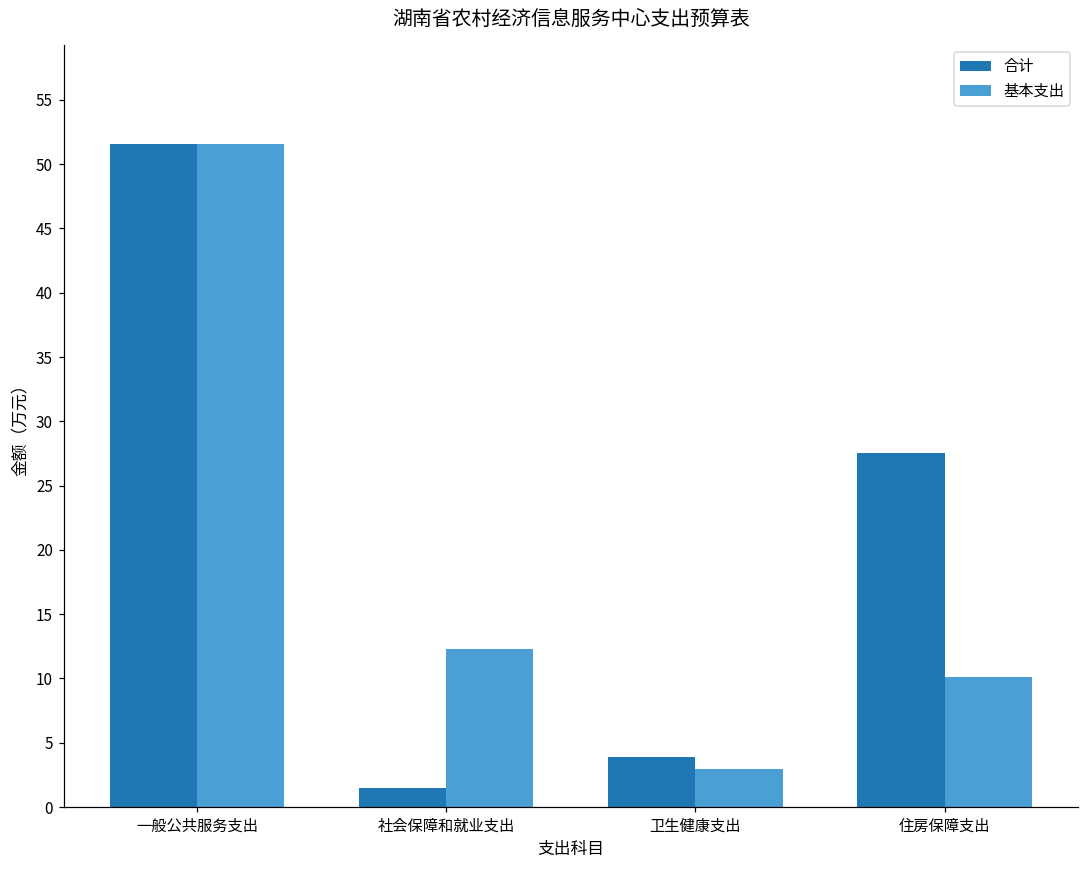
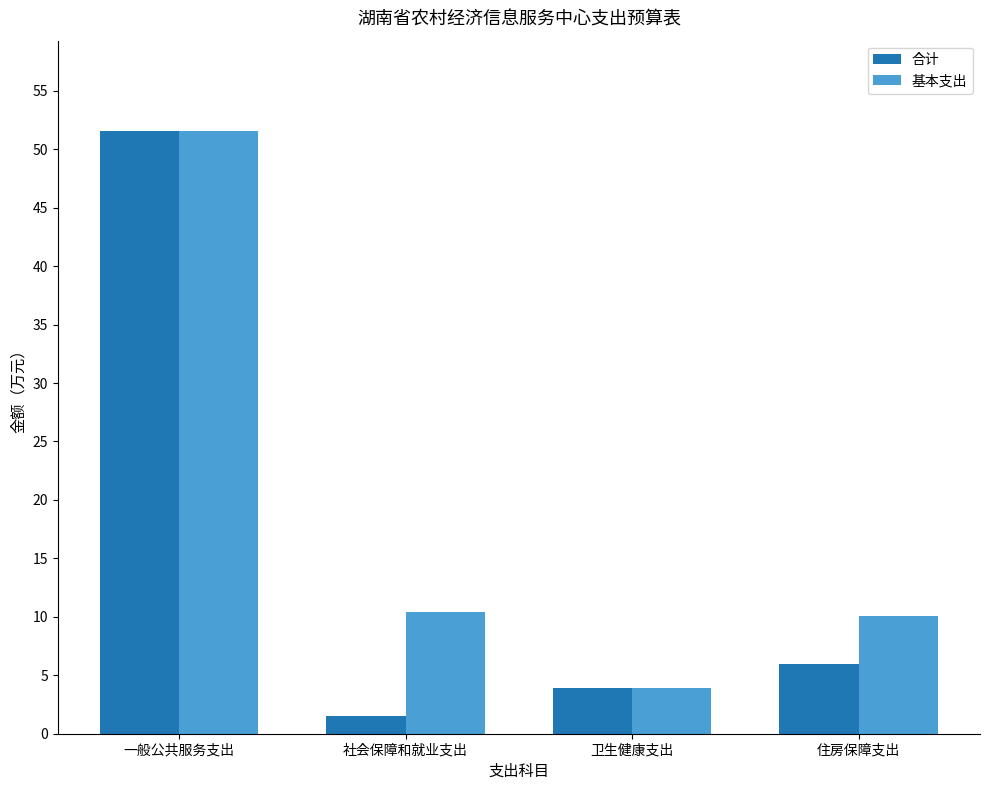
  {
    "合计": {
      "一般公共服务支出": 51.6,
      "社会保障和就业支出": 1.5,
      "卫生健康支出": 3.9,
-     "住房保障支出": 27.5
+     "住房保障支出": 6.0
    },
    "基本支出": {
      "一般公共服务支出": 51.6,
-     "社会保障和就业支出": 12.3,
-     "卫生健康支出": 3.0,
+     "社会保障和就业支出": 10.4,
+     "卫生健康支出": 3.9,
      "住房保障支出": 10.1
    }
  }
